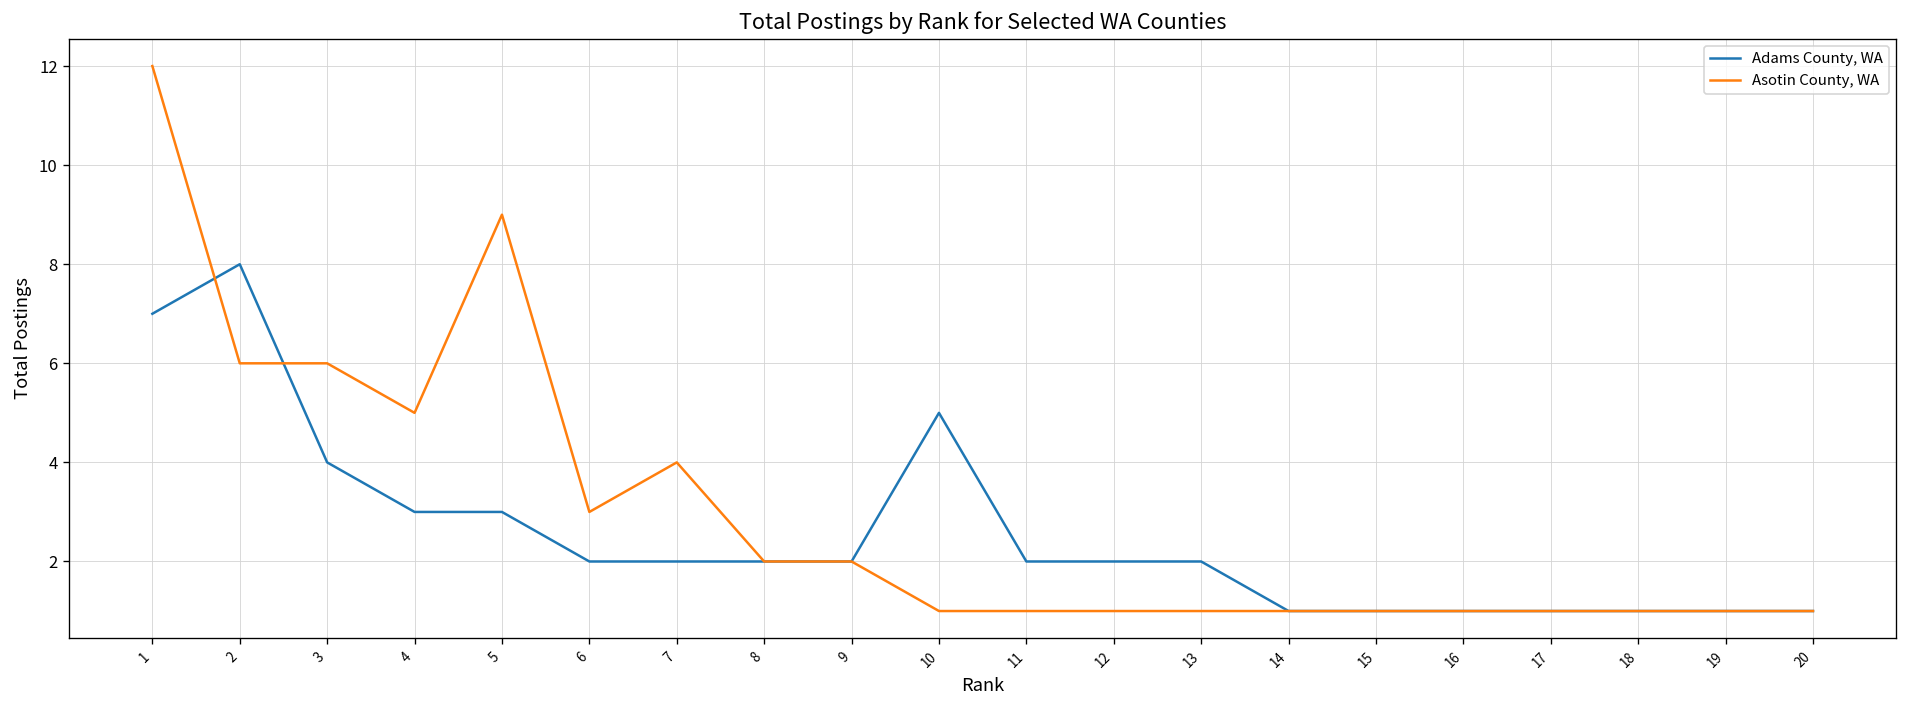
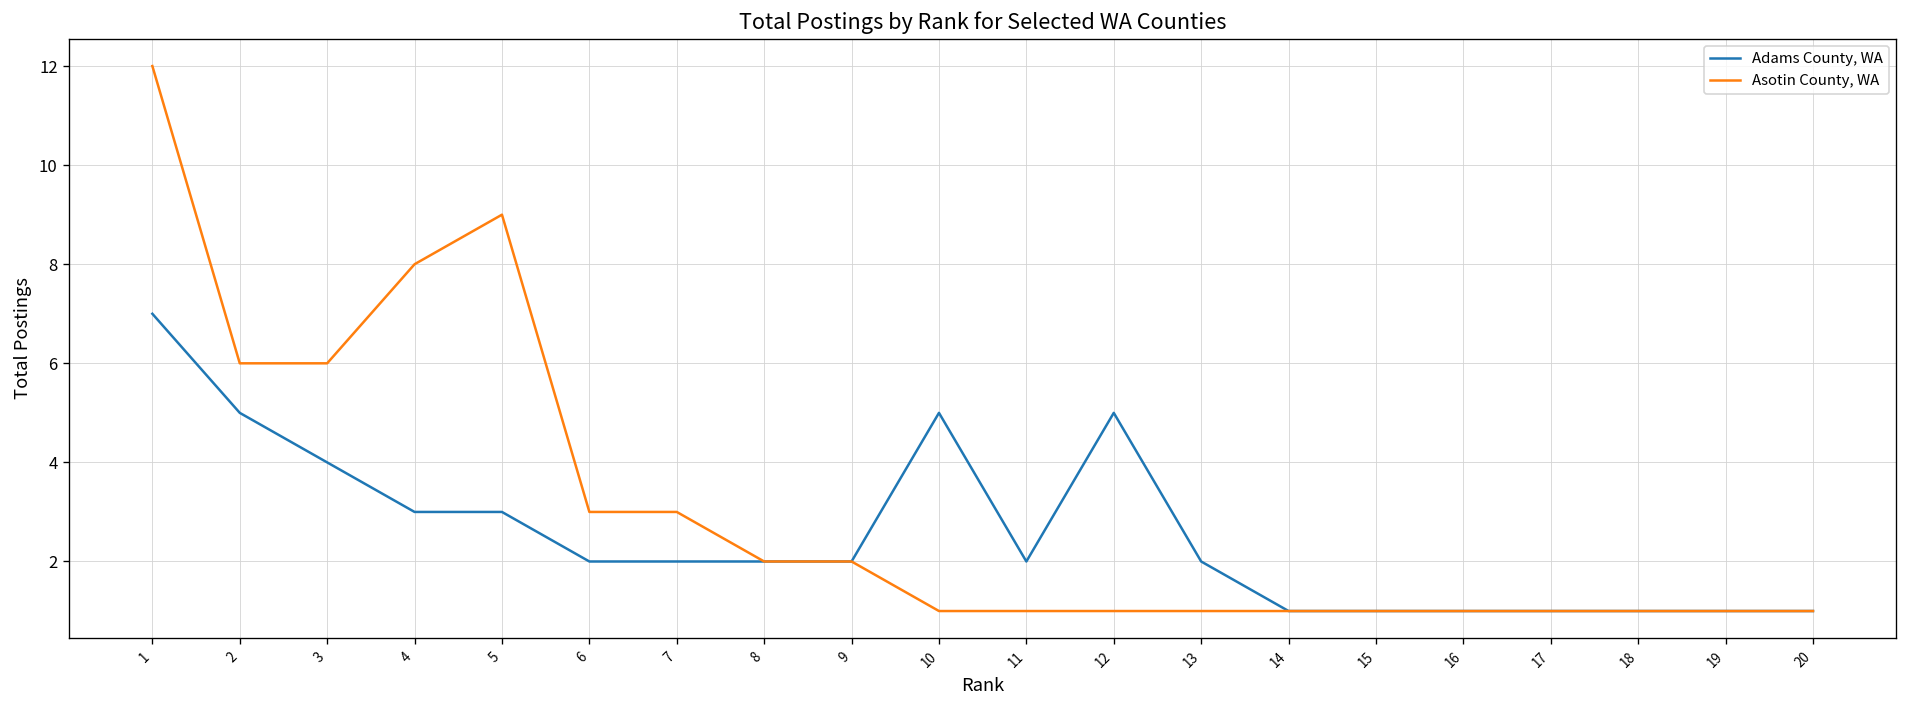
  {
    "Adams County, WA": {
      "1": 7,
-     "2": 8,
+     "2": 5,
      "3": 4,
      "4": 3,
      "5": 3,
      "6": 2,
      "7": 2,
      "10": 5,
      "11": 2,
-     "12": 2,
+     "12": 5,
      "13": 2
    },
    "Asotin County, WA": {
      "1": 12,
      "2": 6,
      "3": 6,
-     "4": 5,
+     "4": 8,
      "5": 9,
      "6": 3,
-     "7": 4,
+     "7": 3,
      "10": 1,
      "11": 1,
      "12": 1,
      "13": 1
    }
  }
